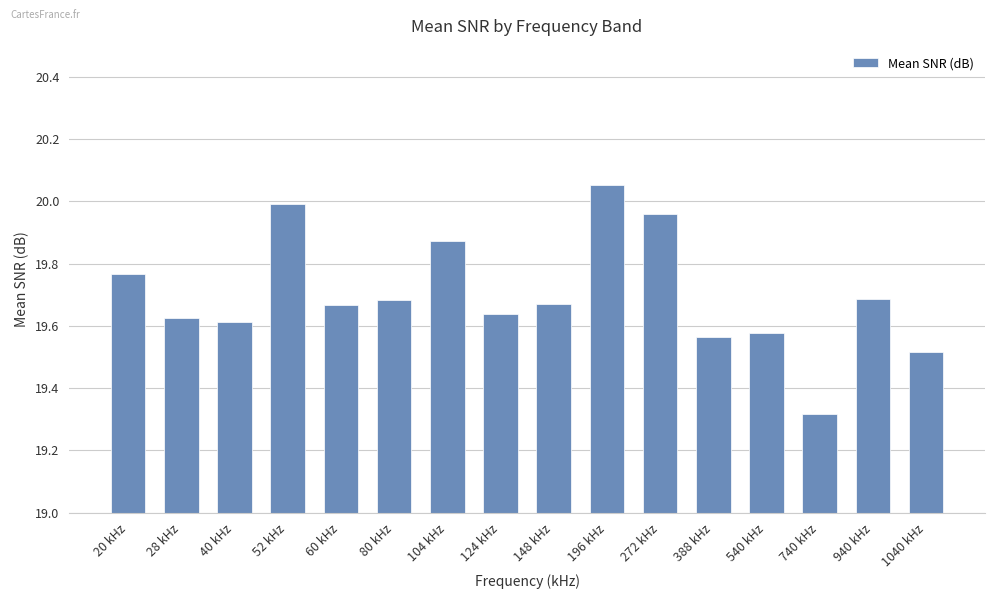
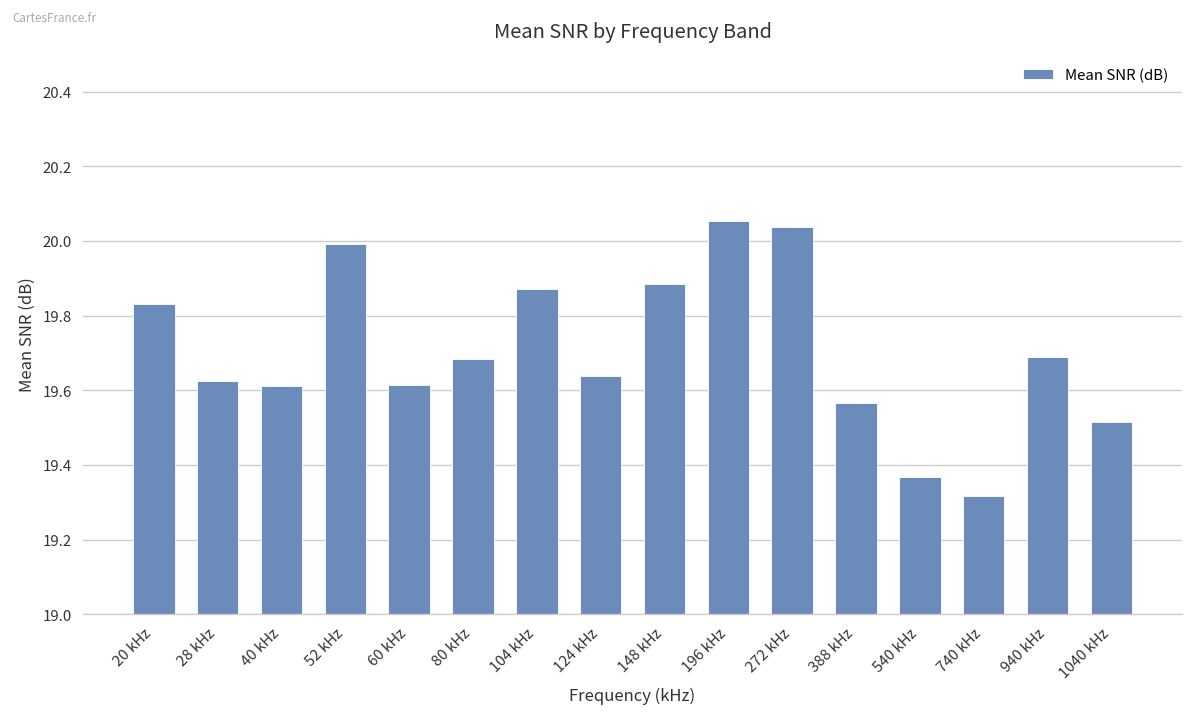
  {
-   "20 kHz": 19.77,
+   "20 kHz": 19.83,
    "28 kHz": 19.62,
    "40 kHz": 19.61,
    "52 kHz": 19.99,
-   "60 kHz": 19.67,
+   "60 kHz": 19.62,
    "80 kHz": 19.68,
    "104 kHz": 19.87,
    "124 kHz": 19.64,
-   "148 kHz": 19.67,
+   "148 kHz": 19.88,
    "196 kHz": 20.05,
-   "272 kHz": 19.96,
+   "272 kHz": 20.04,
    "388 kHz": 19.57,
-   "540 kHz": 19.58,
+   "540 kHz": 19.37,
    "740 kHz": 19.32,
    "940 kHz": 19.69,
    "1040 kHz": 19.52
  }
